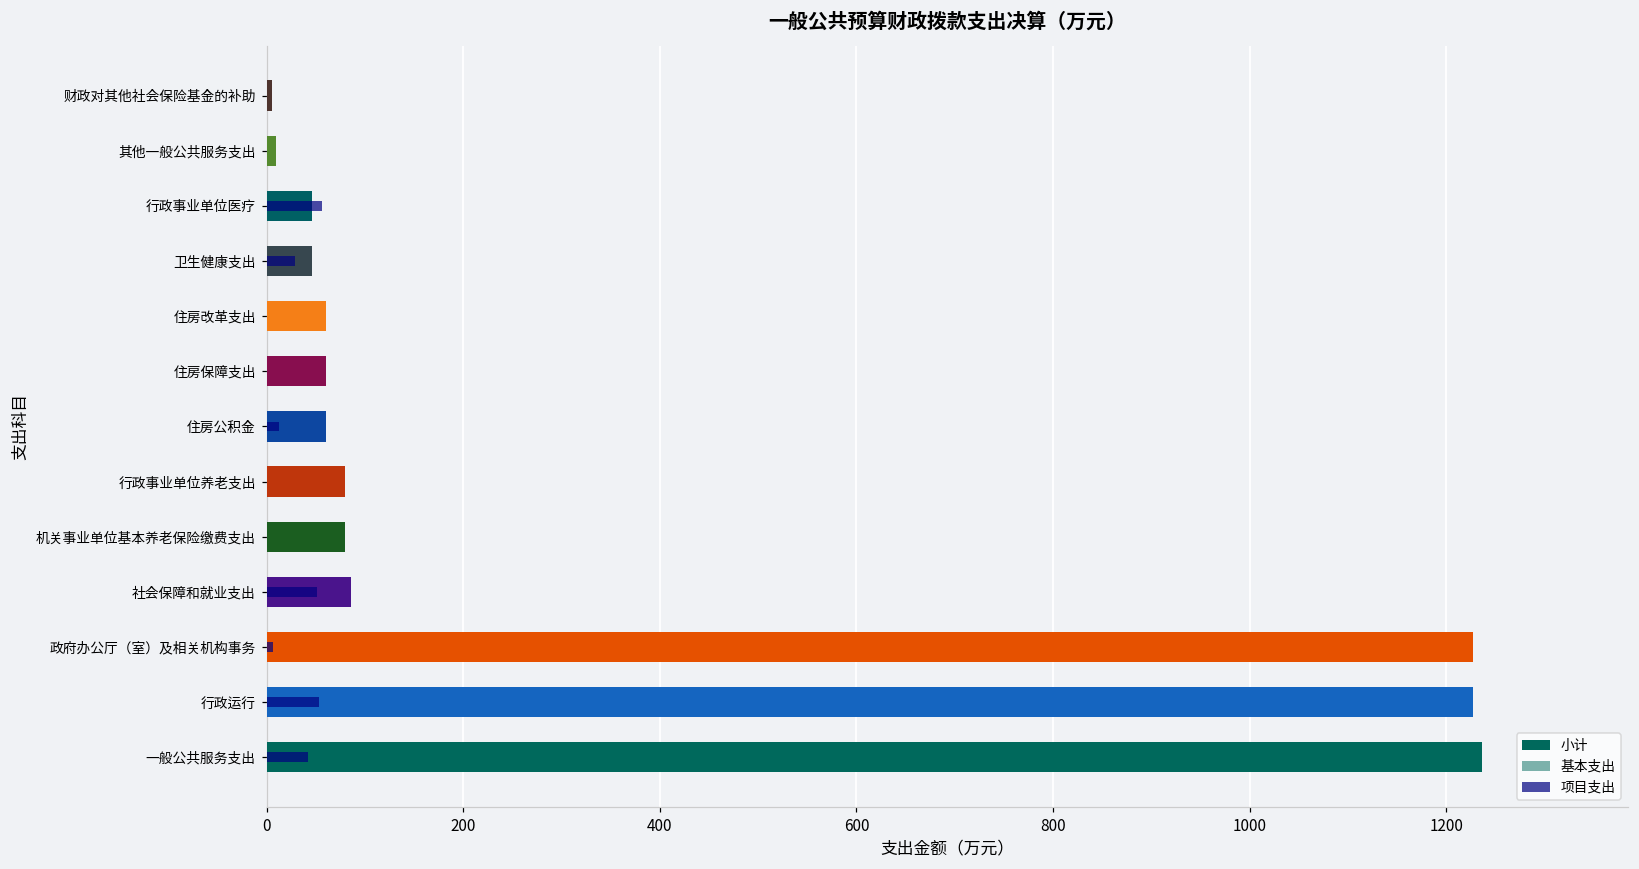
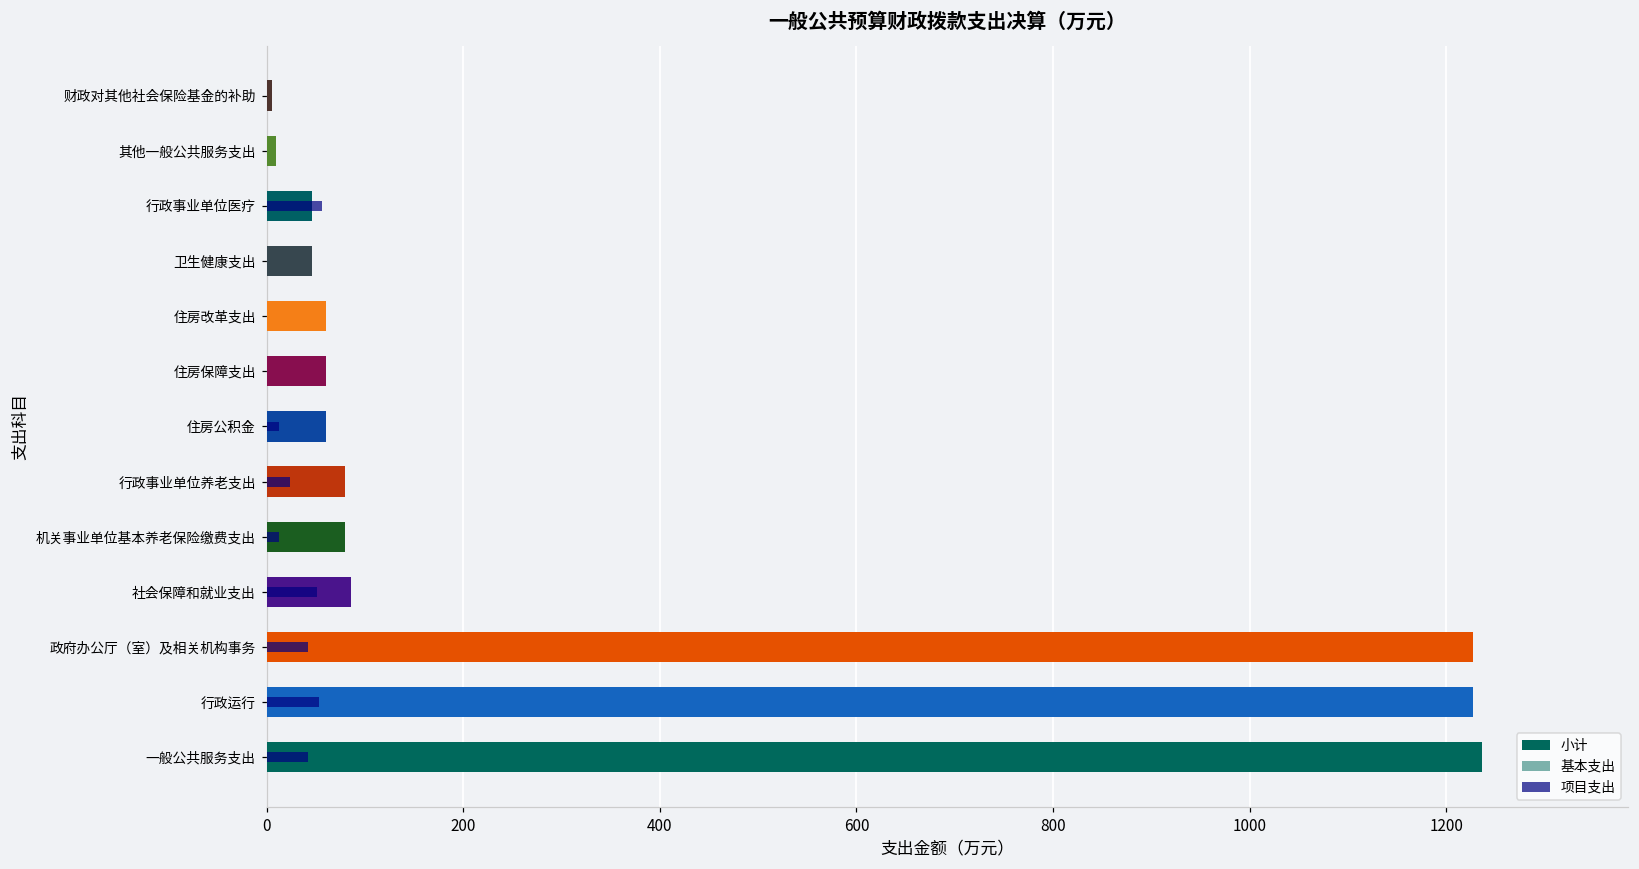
  {
    "项目支出": {
      "财政对其他社会保险基金的补助": 0,
      "其他一般公共服务支出": 0,
      "行政事业单位医疗": 60,
-     "卫生健康支出": 30,
+     "卫生健康支出": 0,
      "住房改革支出": 0,
      "住房保障支出": 0,
-     "行政事业单位养老支出": 0,
-     "机关事业单位基本养老保险缴费支出": 0,
-     "政府办公厅（室）及相关机构事务": 10
+     "行政事业单位养老支出": 20,
+     "机关事业单位基本养老保险缴费支出": 10,
+     "政府办公厅（室）及相关机构事务": 40
    }
  }
